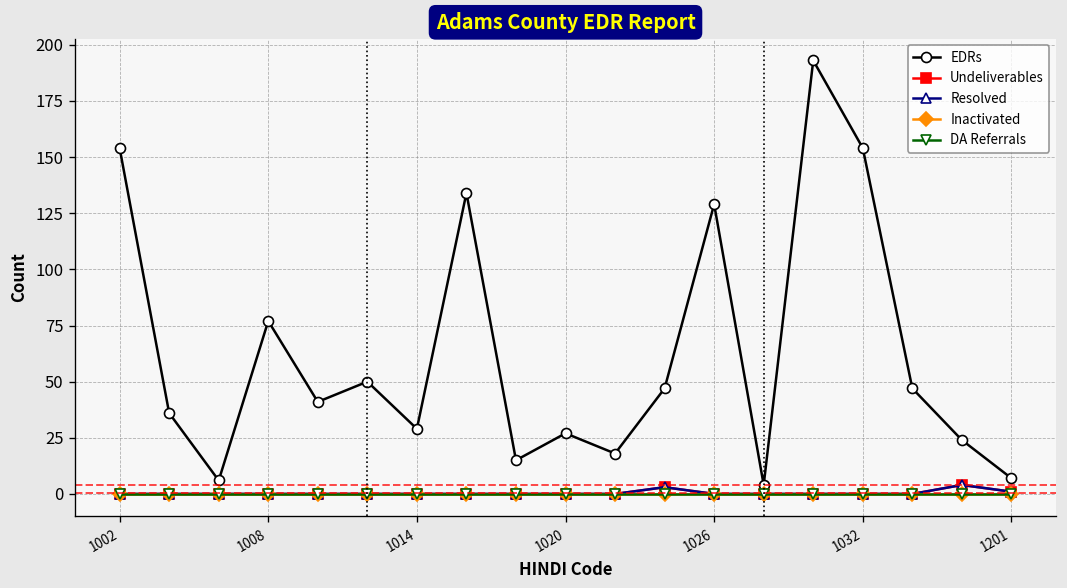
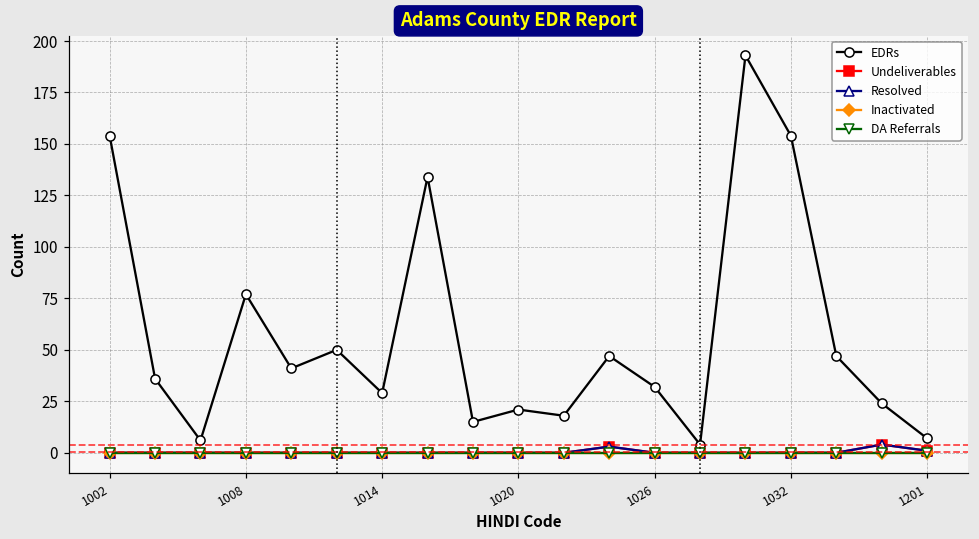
  {
    "EDRs": {
      "1002": 154,
      "1008": 77,
      "1014": 29,
-     "1020": 27,
-     "1026": 129,
+     "1020": 21,
+     "1026": 32,
      "1032": 154,
      "1201": 7
    }
  }
